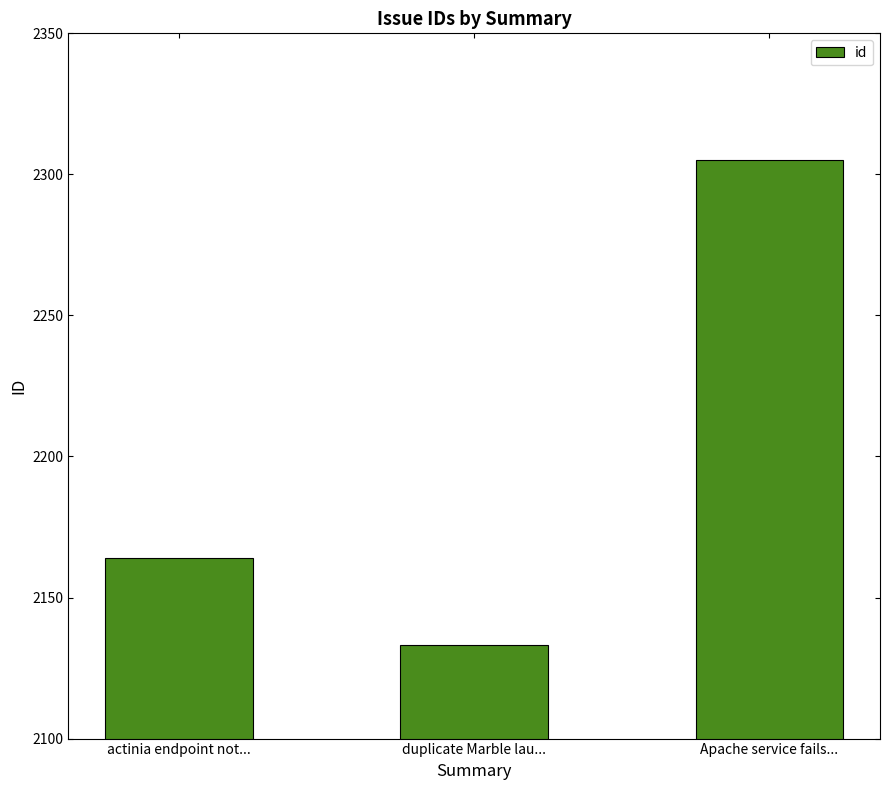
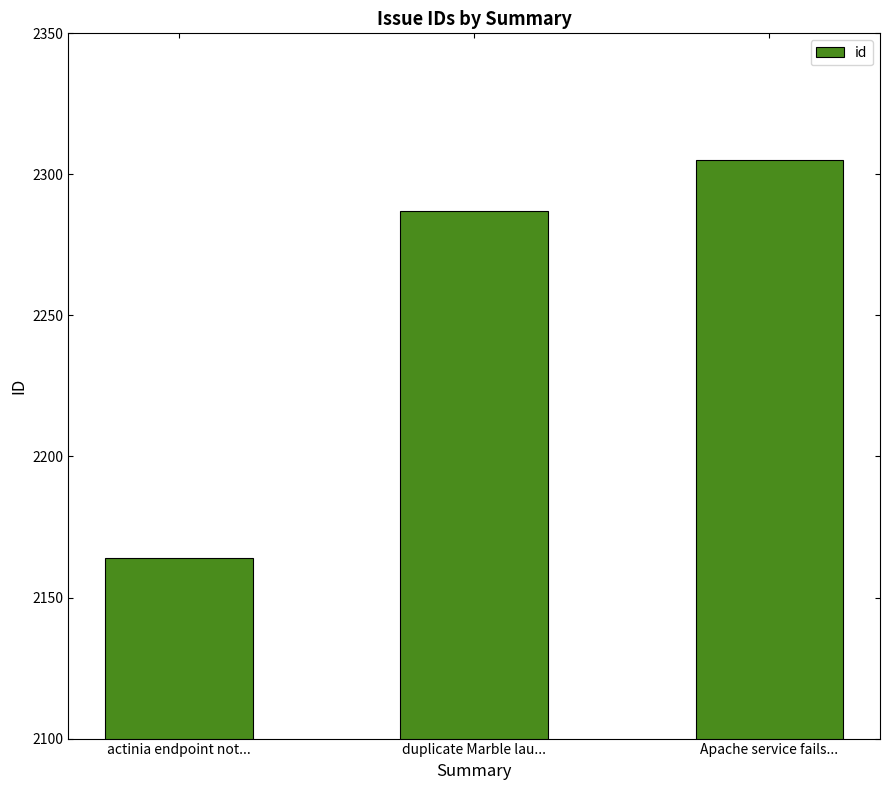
  {
    "actinia endpoint not...": 2164,
-   "duplicate Marble lau...": 2133,
+   "duplicate Marble lau...": 2287,
    "Apache service fails...": 2305
  }
